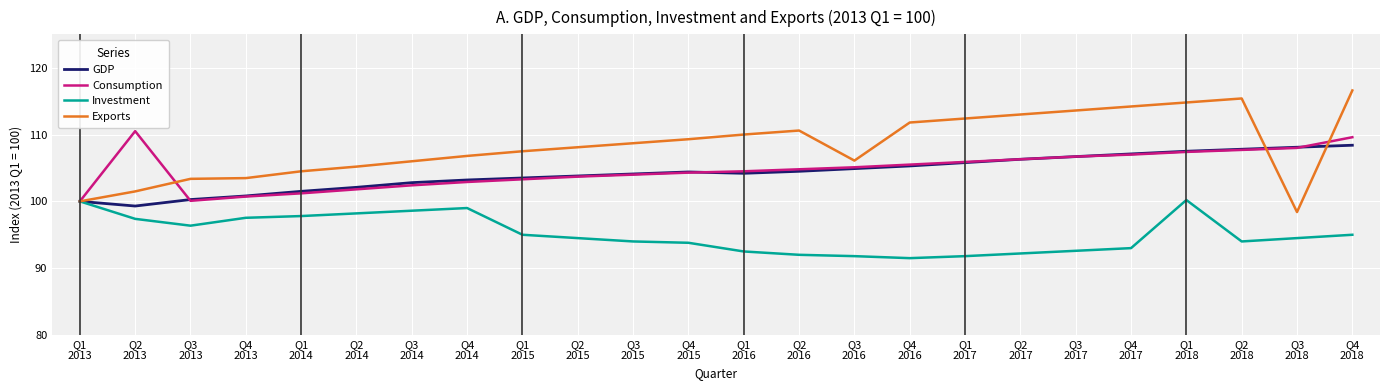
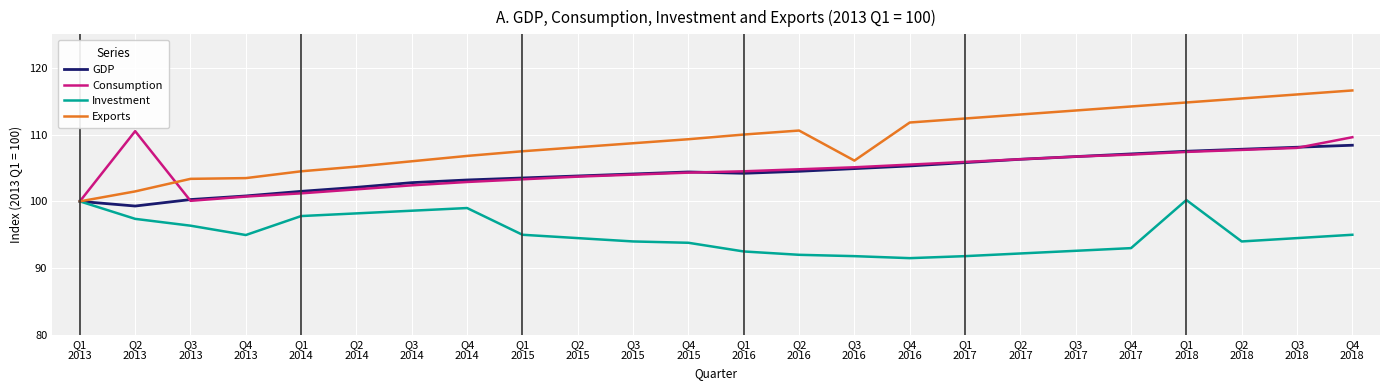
  {
    "GDP": {
      "Q2 2013": 99,
      "Q3 2014": 103,
      "Q4 2018": 108
    },
    "Consumption": {
      "Q2 2013": 111,
      "Q3 2014": 102,
      "Q4 2018": 110
    },
    "Investment": {
      "Q2 2013": 97,
      "Q3 2013": 96,
-     "Q4 2013": 98,
+     "Q4 2013": 95,
      "Q1 2014": 98,
      "Q2 2014": 98,
      "Q3 2014": 99,
      "Q4 2014": 99,
      "Q1 2015": 95,
      "Q2 2015": 95,
      "Q3 2015": 94,
      "Q4 2015": 94,
      "Q1 2016": 93,
      "Q2 2016": 92,
      "Q3 2016": 92,
      "Q4 2016": 92,
      "Q1 2017": 92,
      "Q2 2017": 92,
      "Q3 2017": 93,
      "Q4 2017": 93,
      "Q1 2018": 100,
      "Q2 2018": 94,
      "Q3 2018": 95,
      "Q4 2018": 95
    },
    "Exports": {
      "Q2 2013": 101,
      "Q3 2013": 103,
      "Q4 2013": 103,
      "Q1 2014": 105,
      "Q2 2014": 105,
      "Q3 2014": 106,
      "Q4 2014": 107,
      "Q1 2015": 108,
      "Q2 2015": 108,
      "Q3 2015": 109,
      "Q4 2015": 109,
      "Q1 2016": 110,
      "Q2 2016": 111,
      "Q3 2016": 106,
      "Q4 2016": 112,
      "Q1 2017": 112,
      "Q2 2017": 113,
      "Q3 2017": 114,
      "Q4 2017": 114,
      "Q1 2018": 115,
      "Q2 2018": 115,
-     "Q3 2018": 98,
+     "Q3 2018": 116,
      "Q4 2018": 117
    }
  }
